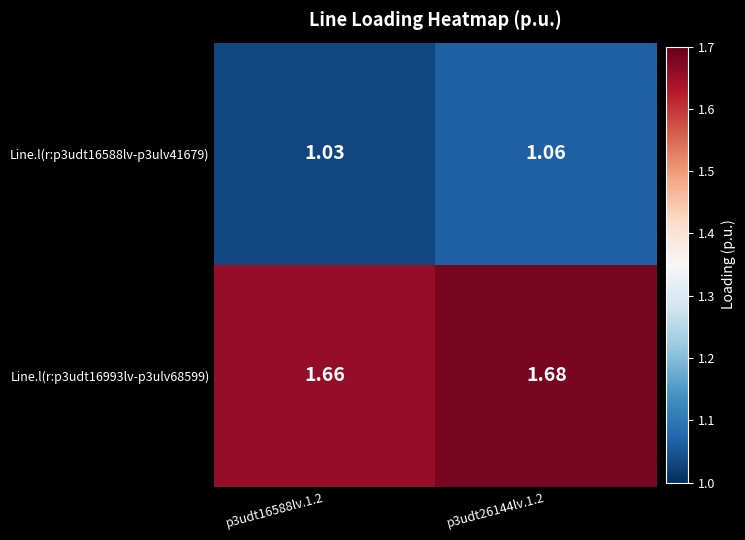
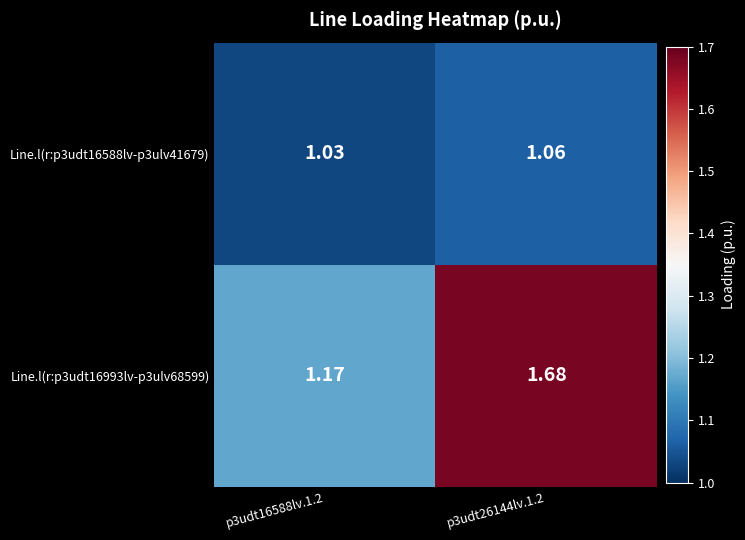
  {
    "Line.l(r:p3udt16588lv-p3ulv41679)": {
      "p3udt16588lv.1.2": 1.03,
      "p3udt26144lv.1.2": 1.06
    },
    "Line.l(r:p3udt16993lv-p3ulv68599)": {
-     "p3udt16588lv.1.2": 1.66,
+     "p3udt16588lv.1.2": 1.17,
      "p3udt26144lv.1.2": 1.68
    }
  }
